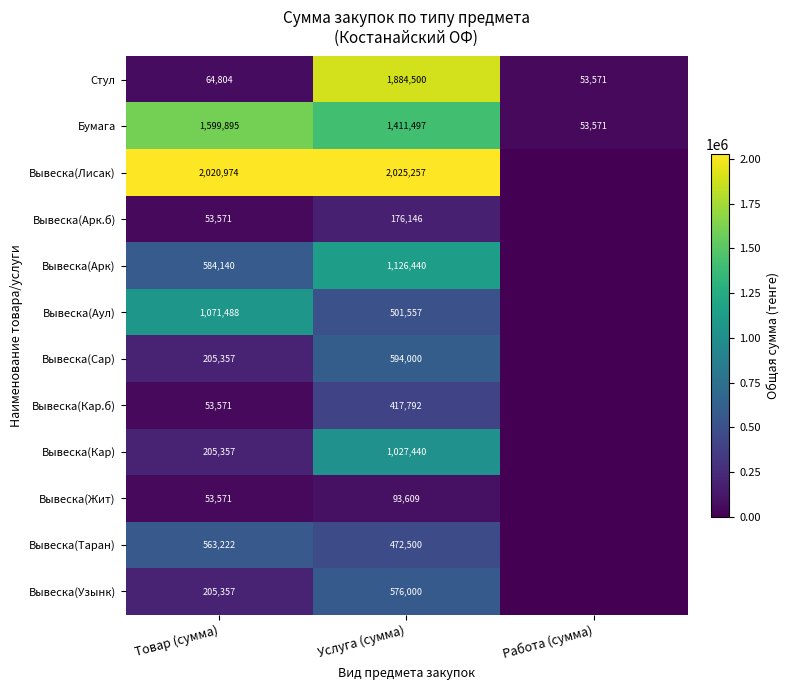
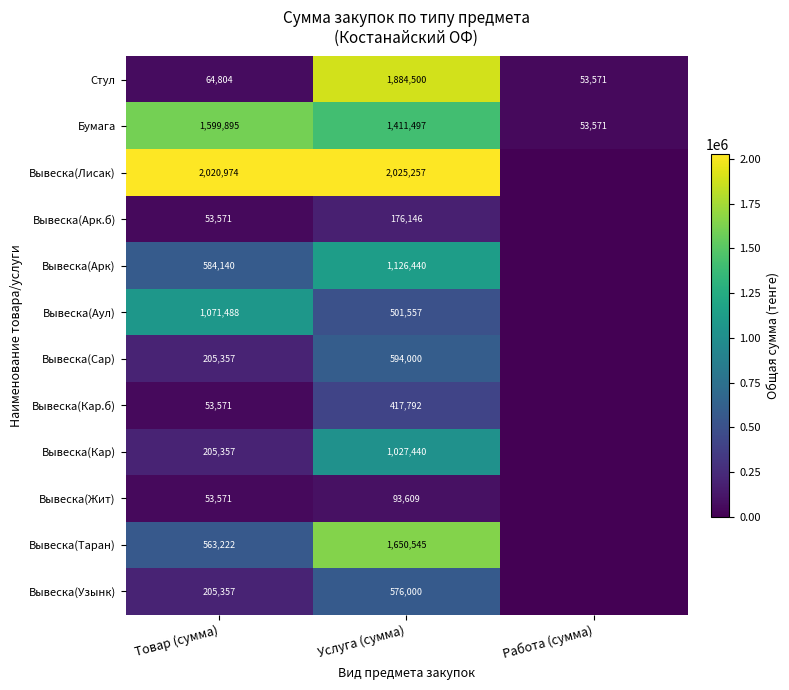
  {
    "Стул": {
      "Товар (сумма)": "64,804",
      "Услуга (сумма)": "1,884,500",
      "Работа (сумма)": "53,571"
    },
    "Бумага": {
      "Товар (сумма)": "1,599,895",
      "Услуга (сумма)": "1,411,497",
      "Работа (сумма)": "53,571"
    },
    "Вывеска(Лисак)": {
      "Товар (сумма)": "2,020,974",
      "Услуга (сумма)": "2,025,257"
    },
    "Вывеска(Арк.б)": {
      "Товар (сумма)": "53,571",
      "Услуга (сумма)": "176,146"
    },
    "Вывеска(Арк)": {
      "Товар (сумма)": "584,140",
      "Услуга (сумма)": "1,126,440"
    },
    "Вывеска(Аул)": {
      "Товар (сумма)": "1,071,488",
      "Услуга (сумма)": "501,557"
    },
    "Вывеска(Сар)": {
      "Товар (сумма)": "205,357",
      "Услуга (сумма)": "594,000"
    },
    "Вывеска(Кар.б)": {
      "Товар (сумма)": "53,571",
      "Услуга (сумма)": "417,792"
    },
    "Вывеска(Кар)": {
      "Товар (сумма)": "205,357",
      "Услуга (сумма)": "1,027,440"
    },
    "Вывеска(Жит)": {
      "Товар (сумма)": "53,571",
      "Услуга (сумма)": "93,609"
    },
    "Вывеска(Таран)": {
      "Товар (сумма)": "563,222",
-     "Услуга (сумма)": "472,500"
+     "Услуга (сумма)": "1,650,545"
    },
    "Вывеска(Узынк)": {
      "Товар (сумма)": "205,357",
      "Услуга (сумма)": "576,000"
    }
  }
